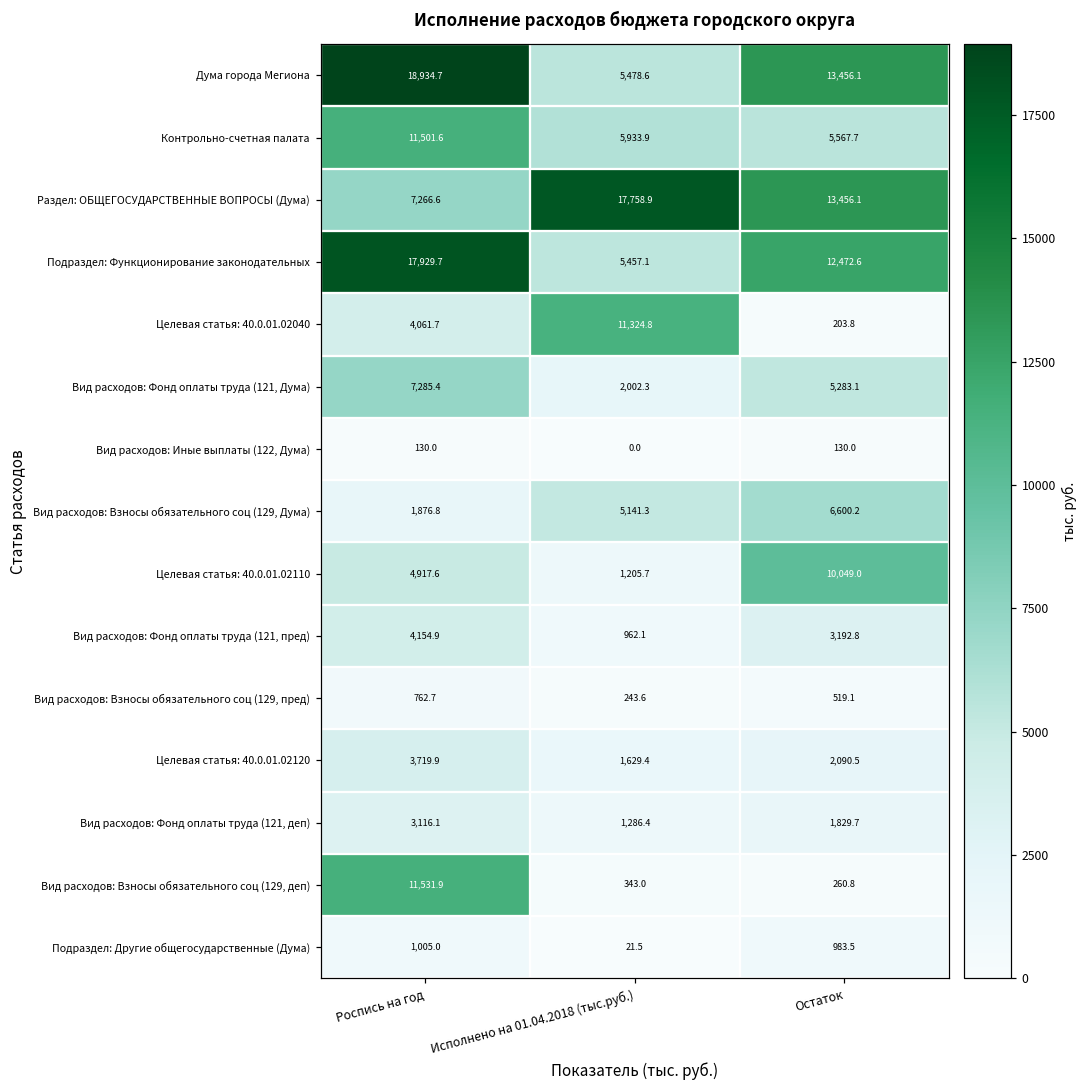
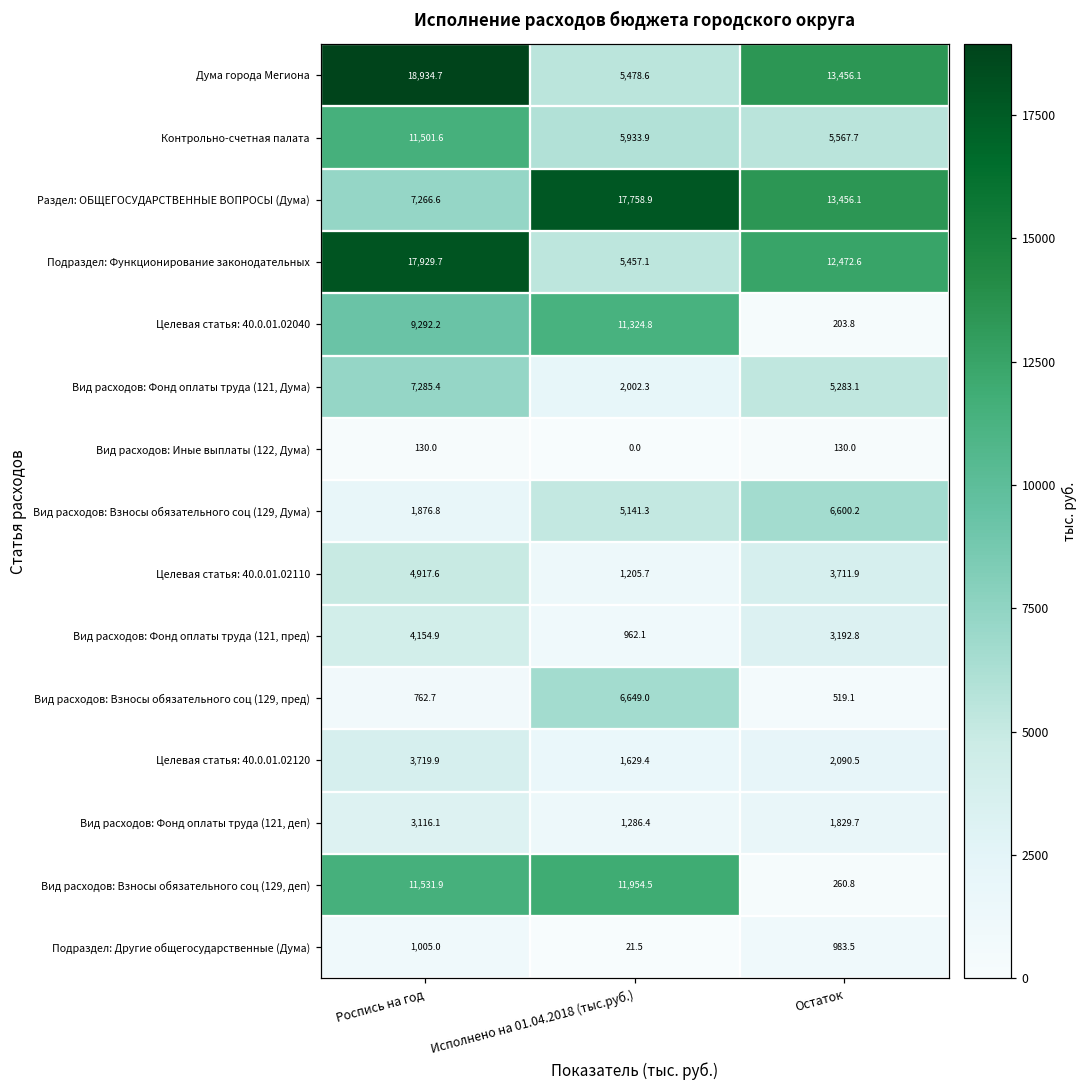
  {
    "Дума города Мегиона": {
      "Роспись на год": "18,934.7",
      "Исполнено на 01.04.2018 (тыс.руб.)": "5,478.6",
      "Остаток": "13,456.1"
    },
    "Контрольно-счетная палата": {
      "Роспись на год": "11,501.6",
      "Исполнено на 01.04.2018 (тыс.руб.)": "5,933.9",
      "Остаток": "5,567.7"
    },
    "Раздел: ОБЩЕГОСУДАРСТВЕННЫЕ ВОПРОСЫ (Дума)": {
      "Роспись на год": "7,266.6",
      "Исполнено на 01.04.2018 (тыс.руб.)": "17,758.9",
      "Остаток": "13,456.1"
    },
    "Подраздел: Функционирование законодательных": {
      "Роспись на год": "17,929.7",
      "Исполнено на 01.04.2018 (тыс.руб.)": "5,457.1",
      "Остаток": "12,472.6"
    },
    "Целевая статья: 40.0.01.02040": {
-     "Роспись на год": "4,061.7",
+     "Роспись на год": "9,292.2",
      "Исполнено на 01.04.2018 (тыс.руб.)": "11,324.8",
      "Остаток": "203.8"
    },
    "Вид расходов: Фонд оплаты труда (121, Дума)": {
      "Роспись на год": "7,285.4",
      "Исполнено на 01.04.2018 (тыс.руб.)": "2,002.3",
      "Остаток": "5,283.1"
    },
    "Вид расходов: Иные выплаты (122, Дума)": {
      "Роспись на год": "130.0",
      "Исполнено на 01.04.2018 (тыс.руб.)": "0.0",
      "Остаток": "130.0"
    },
    "Вид расходов: Взносы обязательного соц (129, Дума)": {
      "Роспись на год": "1,876.8",
      "Исполнено на 01.04.2018 (тыс.руб.)": "5,141.3",
      "Остаток": "6,600.2"
    },
    "Целевая статья: 40.0.01.02110": {
      "Роспись на год": "4,917.6",
      "Исполнено на 01.04.2018 (тыс.руб.)": "1,205.7",
-     "Остаток": "10,049.0"
+     "Остаток": "3,711.9"
    },
    "Вид расходов: Фонд оплаты труда (121, пред)": {
      "Роспись на год": "4,154.9",
      "Исполнено на 01.04.2018 (тыс.руб.)": "962.1",
      "Остаток": "3,192.8"
    },
    "Вид расходов: Взносы обязательного соц (129, пред)": {
      "Роспись на год": "762.7",
-     "Исполнено на 01.04.2018 (тыс.руб.)": "243.6",
+     "Исполнено на 01.04.2018 (тыс.руб.)": "6,649.0",
      "Остаток": "519.1"
    },
    "Целевая статья: 40.0.01.02120": {
      "Роспись на год": "3,719.9",
      "Исполнено на 01.04.2018 (тыс.руб.)": "1,629.4",
      "Остаток": "2,090.5"
    },
    "Вид расходов: Фонд оплаты труда (121, деп)": {
      "Роспись на год": "3,116.1",
      "Исполнено на 01.04.2018 (тыс.руб.)": "1,286.4",
      "Остаток": "1,829.7"
    },
    "Вид расходов: Взносы обязательного соц (129, деп)": {
      "Роспись на год": "11,531.9",
-     "Исполнено на 01.04.2018 (тыс.руб.)": "343.0",
+     "Исполнено на 01.04.2018 (тыс.руб.)": "11,954.5",
      "Остаток": "260.8"
    },
    "Подраздел: Другие общегосударственные (Дума)": {
      "Роспись на год": "1,005.0",
      "Исполнено на 01.04.2018 (тыс.руб.)": "21.5",
      "Остаток": "983.5"
    }
  }
